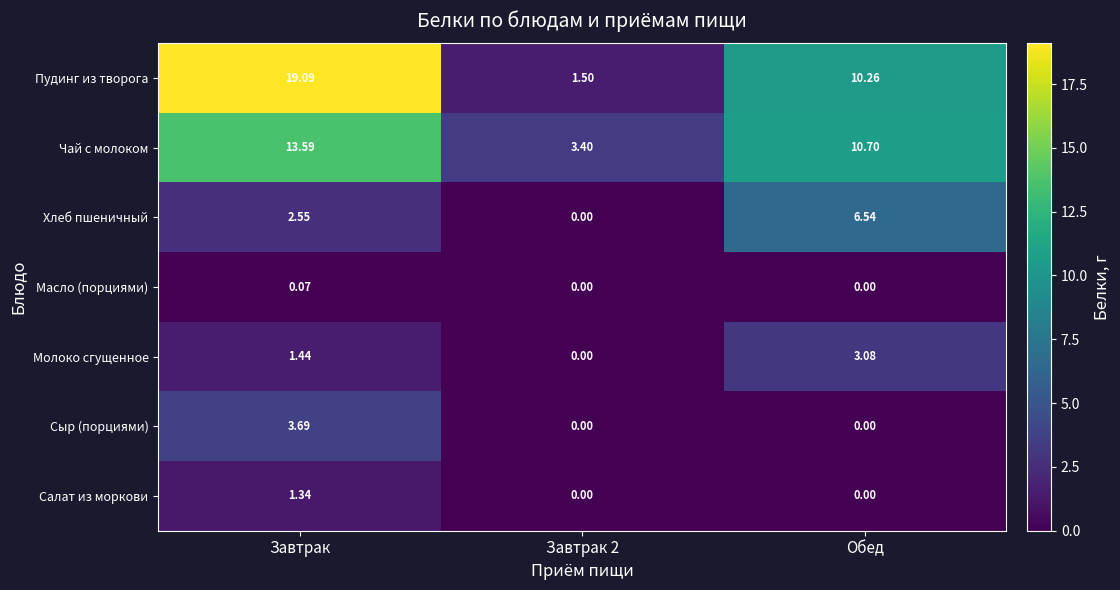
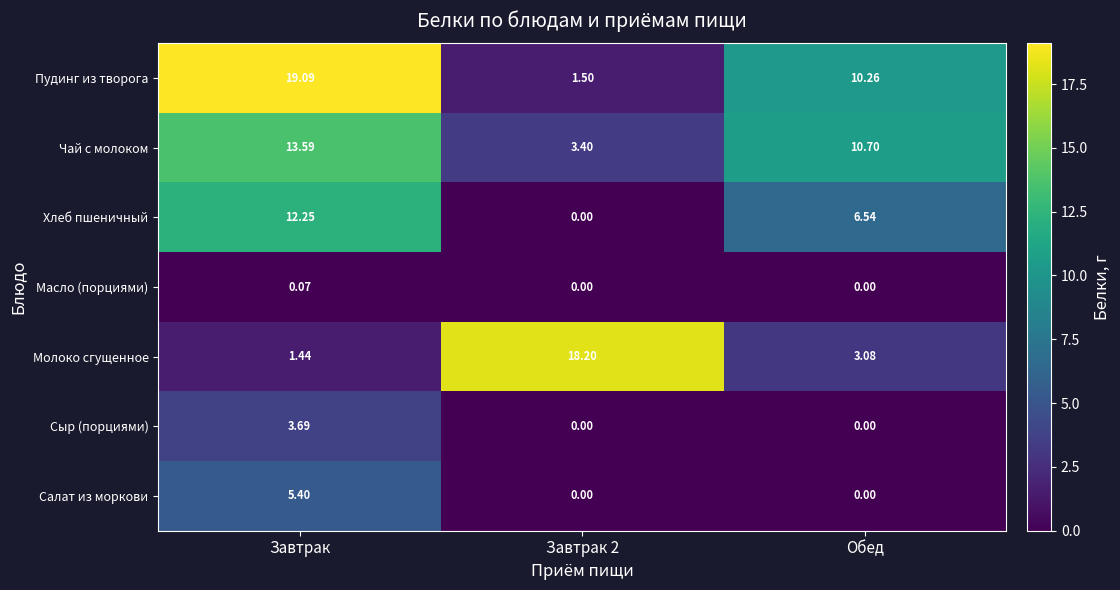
  {
    "Пудинг из творога": {
      "Завтрак": 19.09,
      "Завтрак 2": 1.50,
      "Обед": 10.26
    },
    "Чай с молоком": {
      "Завтрак": 13.59,
      "Завтрак 2": 3.40,
      "Обед": 10.70
    },
    "Хлеб пшеничный": {
-     "Завтрак": 2.55,
+     "Завтрак": 12.25,
      "Завтрак 2": 0.00,
      "Обед": 6.54
    },
    "Масло (порциями)": {
      "Завтрак": 0.07,
      "Завтрак 2": 0.00,
      "Обед": 0.00
    },
    "Молоко сгущенное": {
      "Завтрак": 1.44,
-     "Завтрак 2": 0.00,
+     "Завтрак 2": 18.20,
      "Обед": 3.08
    },
    "Сыр (порциями)": {
      "Завтрак": 3.69,
      "Завтрак 2": 0.00,
      "Обед": 0.00
    },
    "Салат из моркови": {
-     "Завтрак": 1.34,
+     "Завтрак": 5.40,
      "Завтрак 2": 0.00,
      "Обед": 0.00
    }
  }
